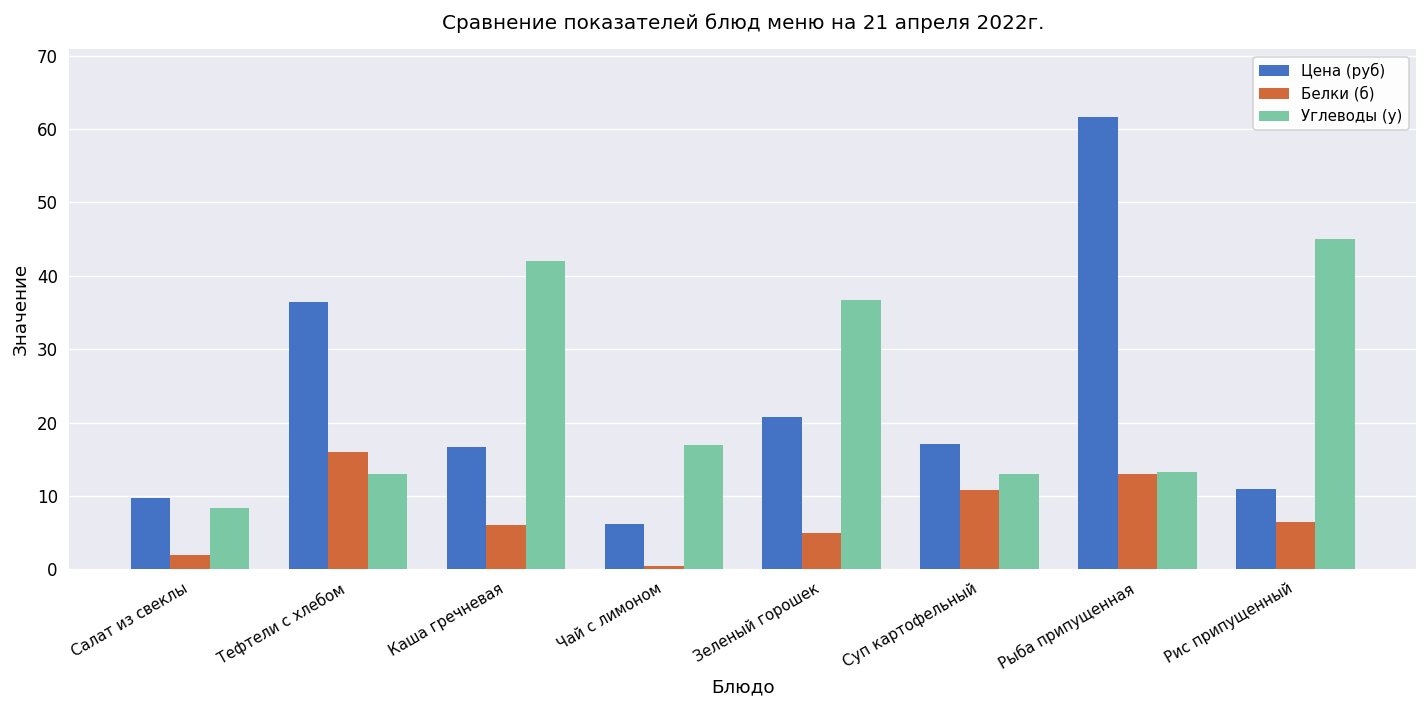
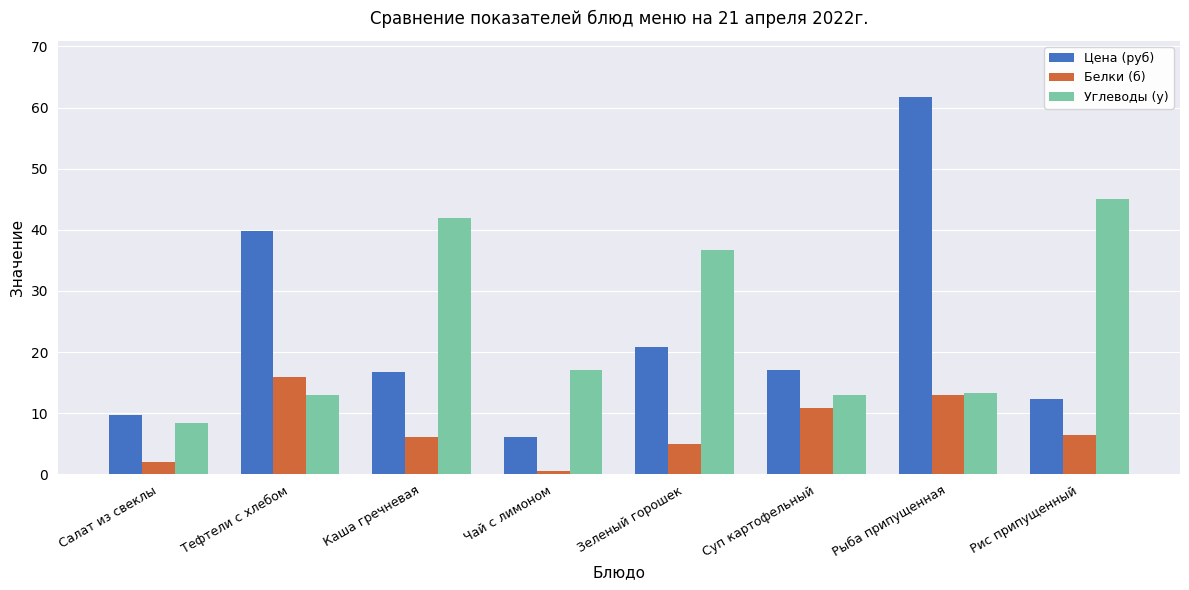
  {
    "Цена (руб)": {
      "Салат из свеклы": 10,
-     "Тефтели c хлебом": 36,
+     "Тефтели c хлебом": 40,
      "Каша гречневая": 17,
      "Чай с лимоном": 6,
      "Зеленый горошек": 21,
      "Суп картофельный": 17,
      "Рыба припущенная": 62,
-     "Рис припущенный": 11
+     "Рис припущенный": 12
    },
    "Белки (б)": {
      "Салат из свеклы": 2,
      "Тефтели c хлебом": 16,
      "Каша гречневая": 6,
      "Чай с лимоном": 1,
      "Зеленый горошек": 5,
      "Суп картофельный": 11,
      "Рыба припущенная": 13,
      "Рис припущенный": 7
    },
    "Углеводы (у)": {
      "Салат из свеклы": 8,
      "Тефтели c хлебом": 13,
      "Каша гречневая": 42,
      "Чай с лимоном": 17,
      "Зеленый горошек": 37,
      "Суп картофельный": 13,
      "Рыба припущенная": 13,
      "Рис припущенный": 45
    }
  }
